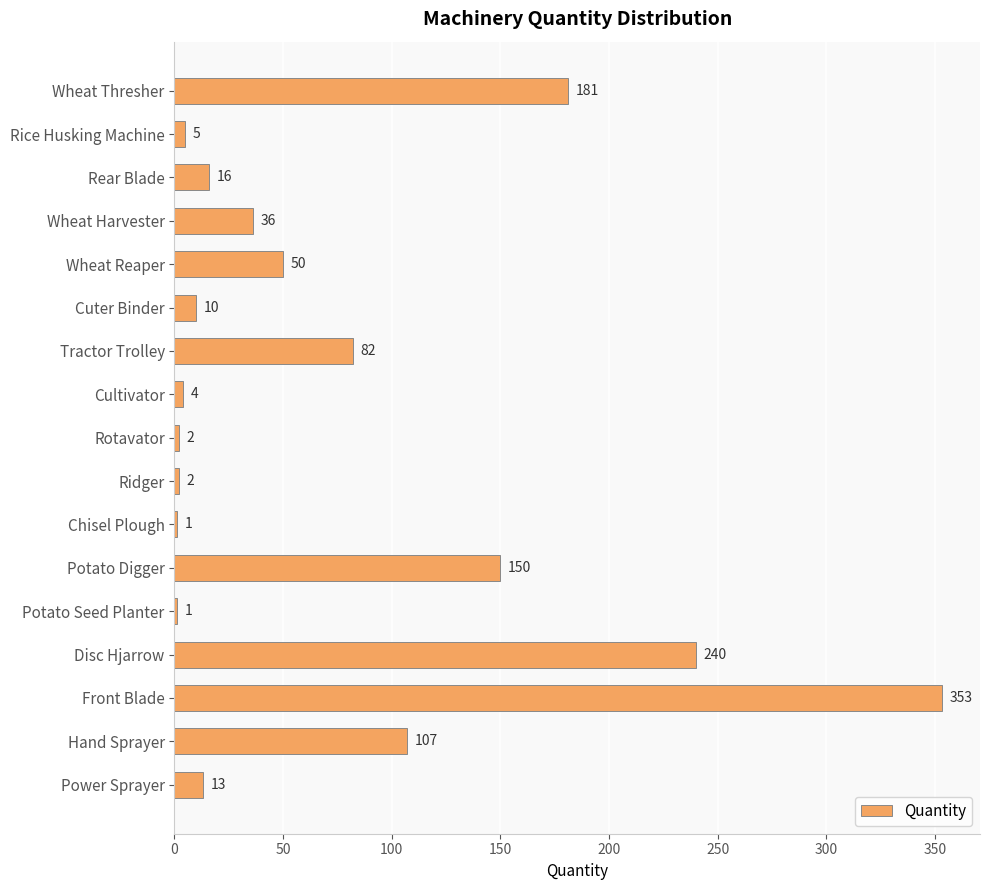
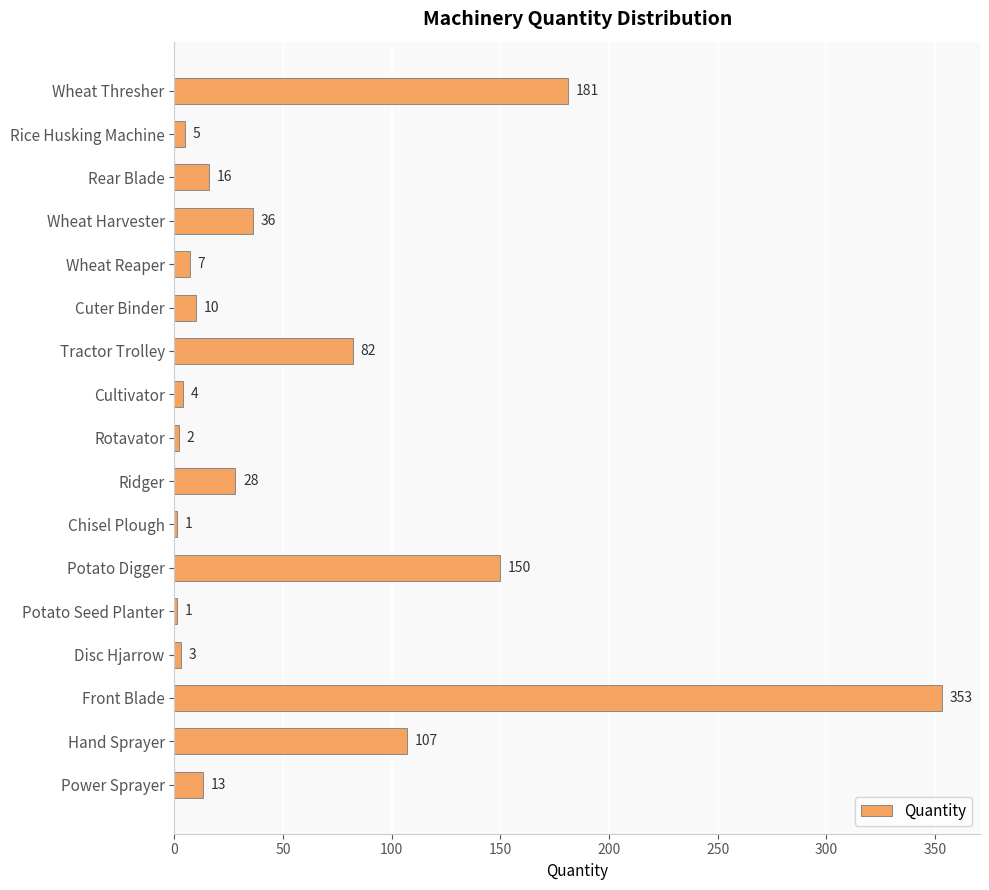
  {
    "Wheat Thresher": 181,
    "Rice Husking Machine": 5,
    "Rear Blade": 16,
    "Wheat Harvester": 36,
-   "Wheat Reaper": 50,
+   "Wheat Reaper": 7,
    "Cuter Binder": 10,
    "Tractor Trolley": 82,
    "Cultivator": 4,
    "Rotavator": 2,
-   "Ridger": 2,
+   "Ridger": 28,
    "Chisel Plough": 1,
    "Potato Digger": 150,
    "Potato Seed Planter": 1,
-   "Disc Hjarrow": 240,
+   "Disc Hjarrow": 3,
    "Front Blade": 353,
    "Hand Sprayer": 107,
    "Power Sprayer": 13
  }
